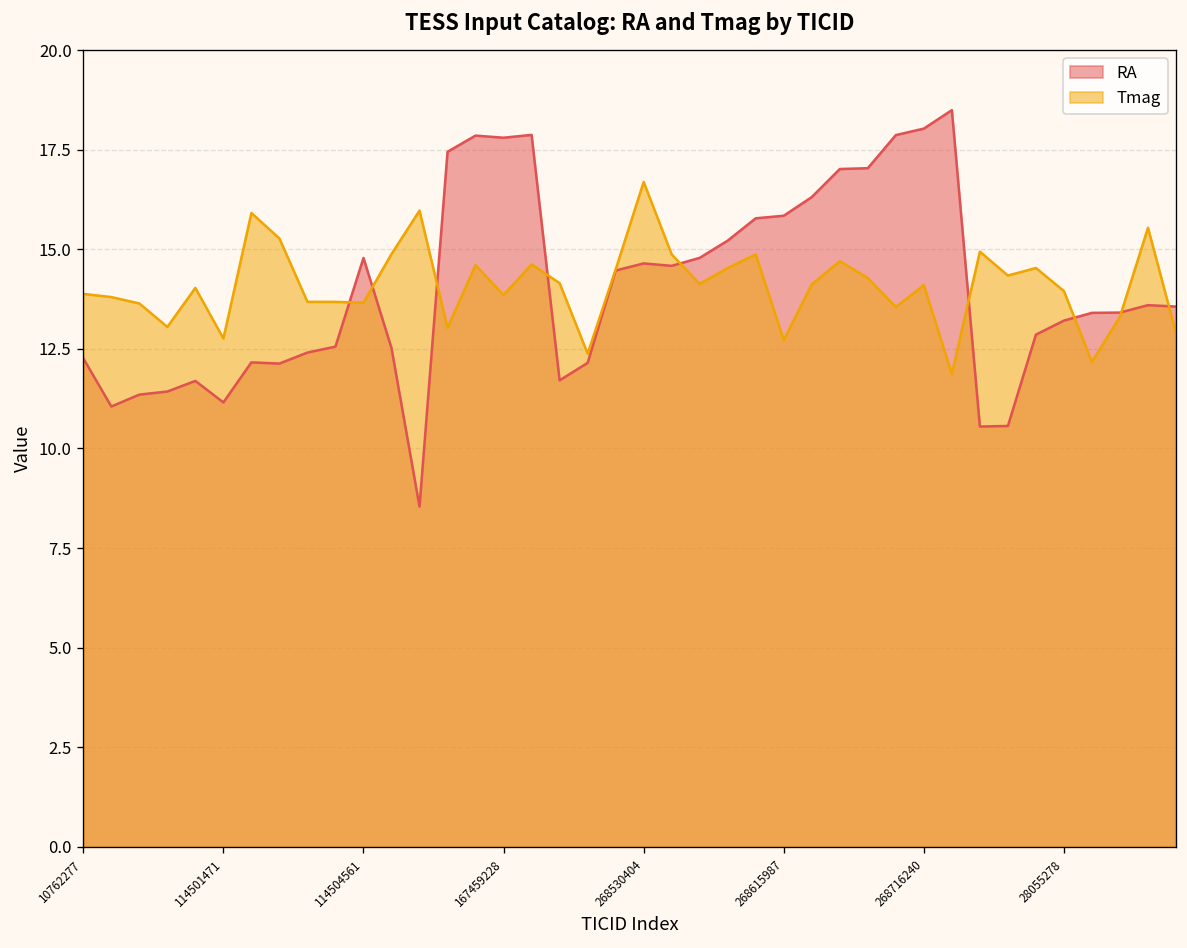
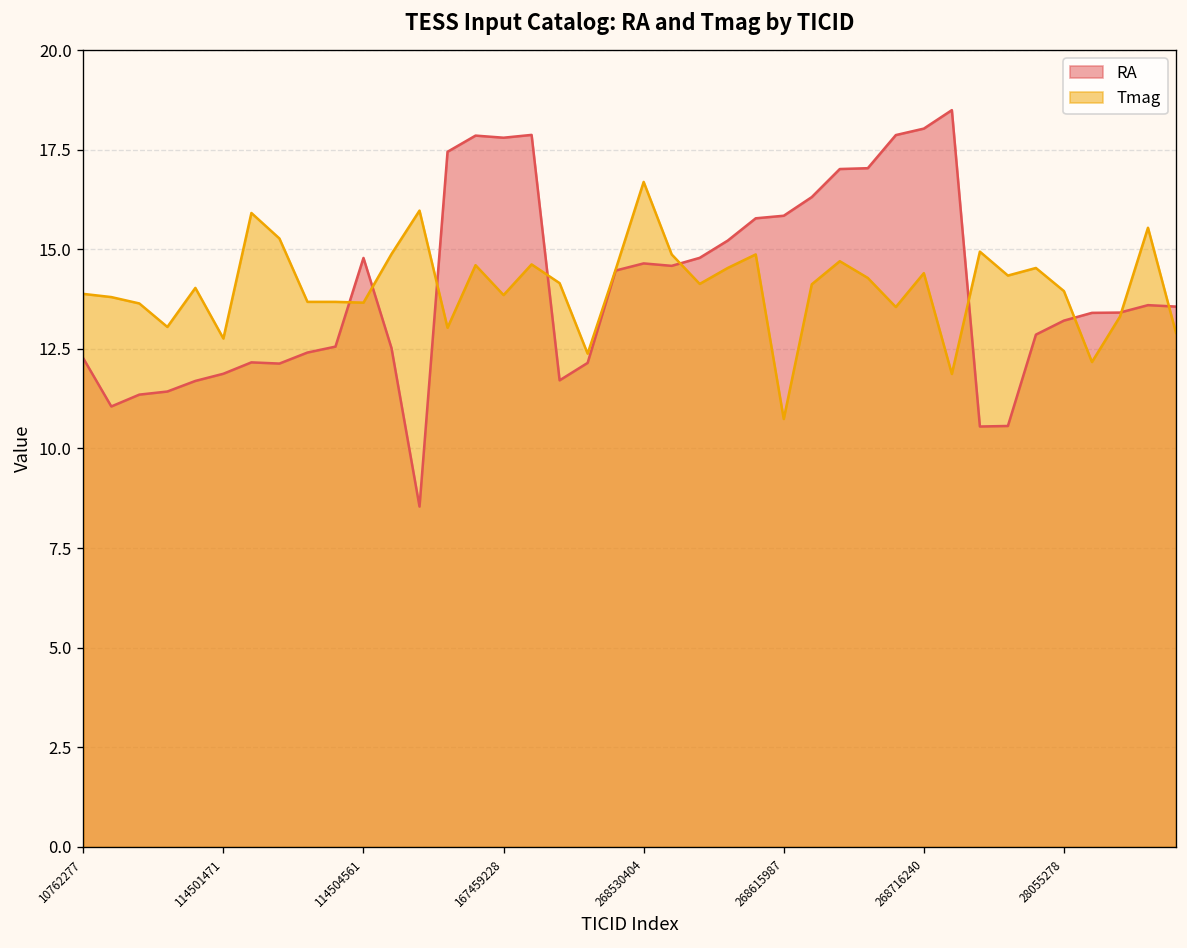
  {
    "RA": {
      "10762277": 12.3,
-     "114501471": 11.2,
+     "114501471": 11.9,
      "114504561": 14.8,
      "167459228": 17.8,
      "268530404": 14.6,
      "268615987": 15.8,
      "268716240": 18.0,
      "28055278": 13.2
    },
    "Tmag": {
      "10762277": 13.9,
      "114501471": 12.8,
      "114504561": 13.7,
      "167459228": 13.9,
      "268530404": 16.7,
-     "268615987": 12.7,
-     "268716240": 14.1,
+     "268615987": 10.7,
+     "268716240": 14.4,
      "28055278": 14.0
    }
  }
